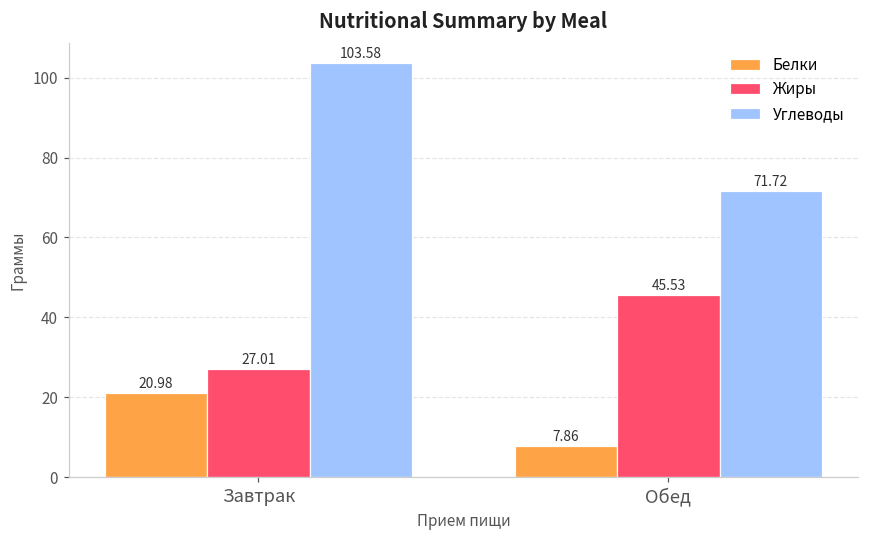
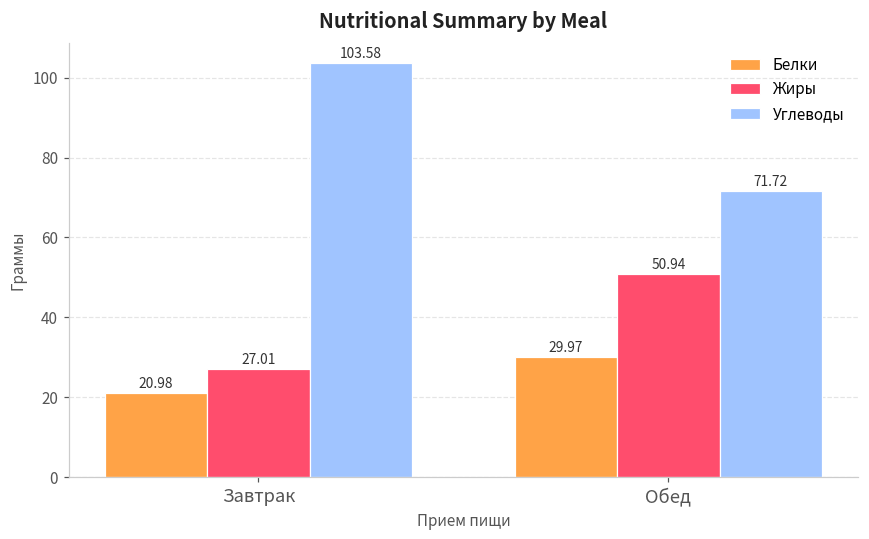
  {
    "Белки": {
      "Завтрак": 20.98,
-     "Обед": 7.86
+     "Обед": 29.97
    },
    "Жиры": {
      "Завтрак": 27.01,
-     "Обед": 45.53
+     "Обед": 50.94
    },
    "Углеводы": {
      "Завтрак": 103.58,
      "Обед": 71.72
    }
  }
